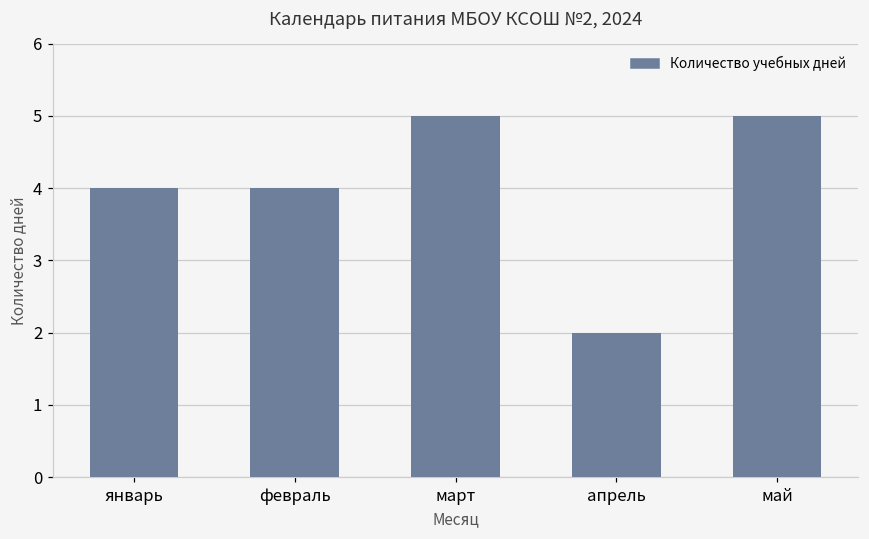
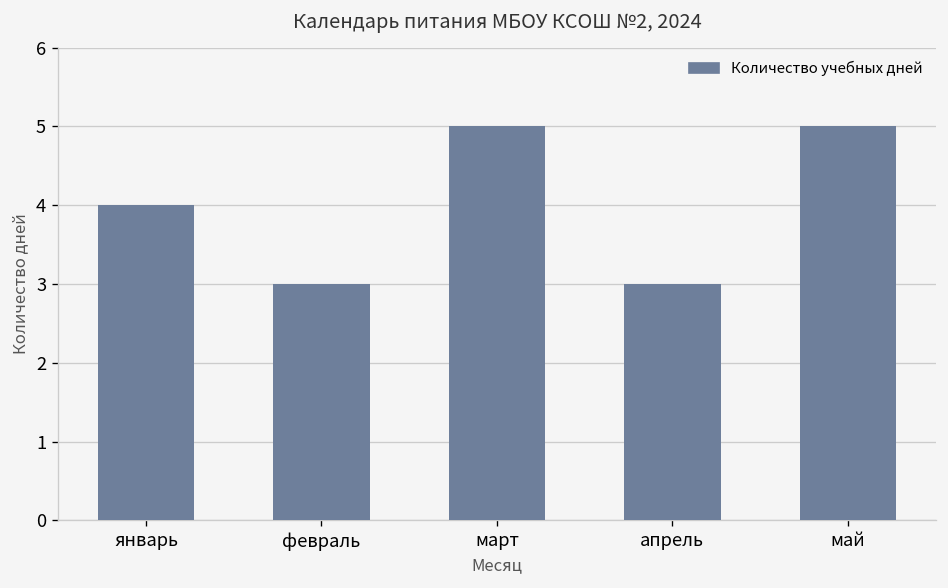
  {
    "январь": 4,
-   "февраль": 4,
+   "февраль": 3,
    "март": 5,
-   "апрель": 2,
+   "апрель": 3,
    "май": 5
  }
